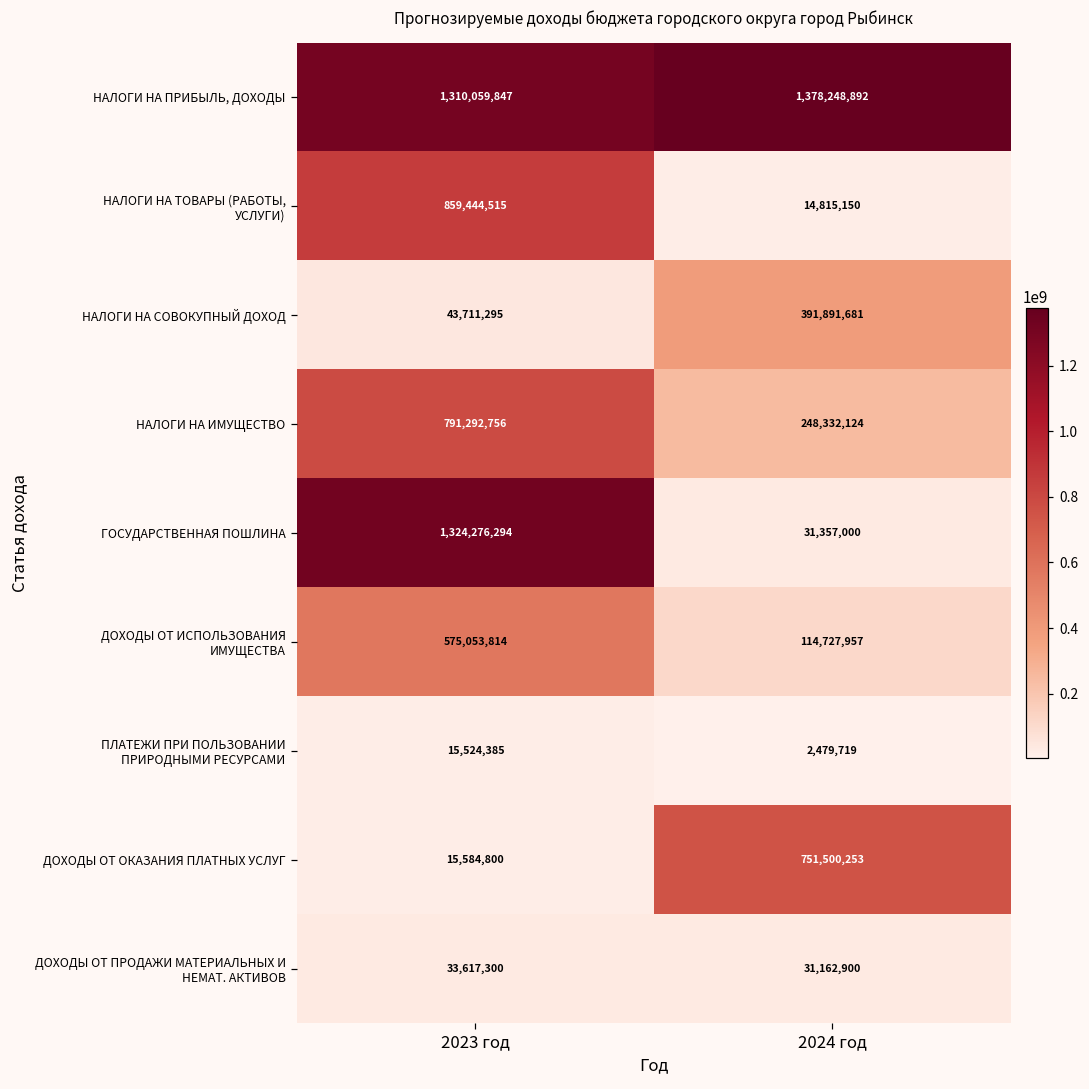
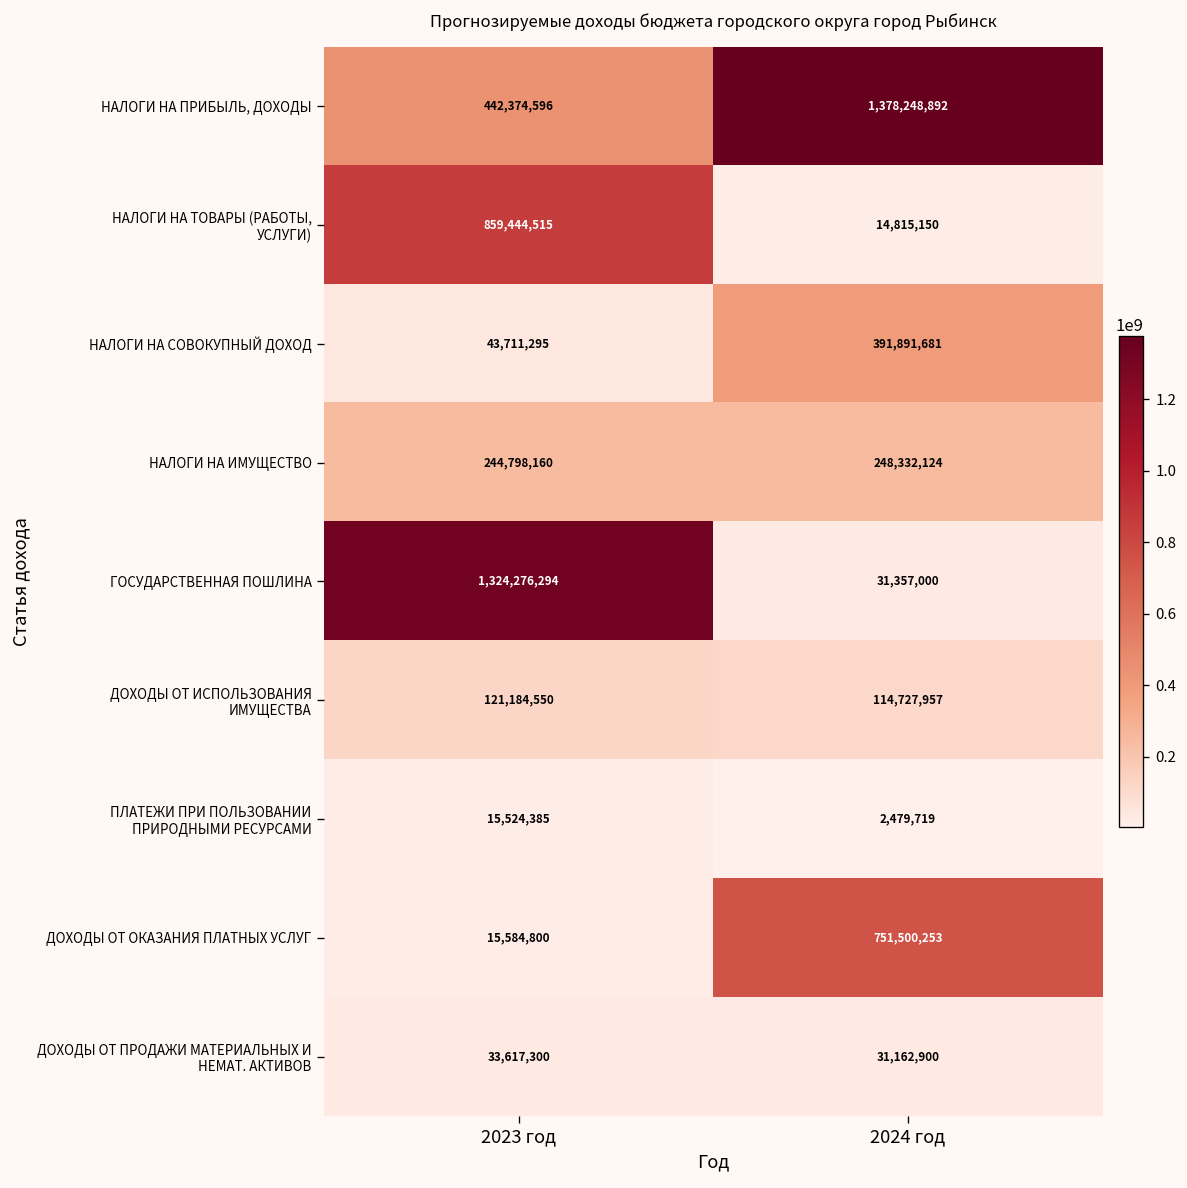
  {
    "НАЛОГИ НА ПРИБЫЛЬ, ДОХОДЫ": {
-     "2023 год": "1,310,059,847",
+     "2023 год": "442,374,596",
      "2024 год": "1,378,248,892"
    },
    "НАЛОГИ НА ТОВАРЫ (РАБОТЫ, УСЛУГИ)": {
      "2023 год": "859,444,515",
      "2024 год": "14,815,150"
    },
    "НАЛОГИ НА СОВОКУПНЫЙ ДОХОД": {
      "2023 год": "43,711,295",
      "2024 год": "391,891,681"
    },
    "НАЛОГИ НА ИМУЩЕСТВО": {
-     "2023 год": "791,292,756",
+     "2023 год": "244,798,160",
      "2024 год": "248,332,124"
    },
    "ГОСУДАРСТВЕННАЯ ПОШЛИНА": {
      "2023 год": "1,324,276,294",
      "2024 год": "31,357,000"
    },
    "ДОХОДЫ ОТ ИСПОЛЬЗОВАНИЯ ИМУЩЕСТВА": {
-     "2023 год": "575,053,814",
+     "2023 год": "121,184,550",
      "2024 год": "114,727,957"
    },
    "ПЛАТЕЖИ ПРИ ПОЛЬЗОВАНИИ ПРИРОДНЫМИ РЕСУРСАМИ": {
      "2023 год": "15,524,385",
      "2024 год": "2,479,719"
    },
    "ДОХОДЫ ОТ ОКАЗАНИЯ ПЛАТНЫХ УСЛУГ": {
      "2023 год": "15,584,800",
      "2024 год": "751,500,253"
    },
    "ДОХОДЫ ОТ ПРОДАЖИ МАТЕРИАЛЬНЫХ И НЕМАТ. АКТИВОВ": {
      "2023 год": "33,617,300",
      "2024 год": "31,162,900"
    }
  }
